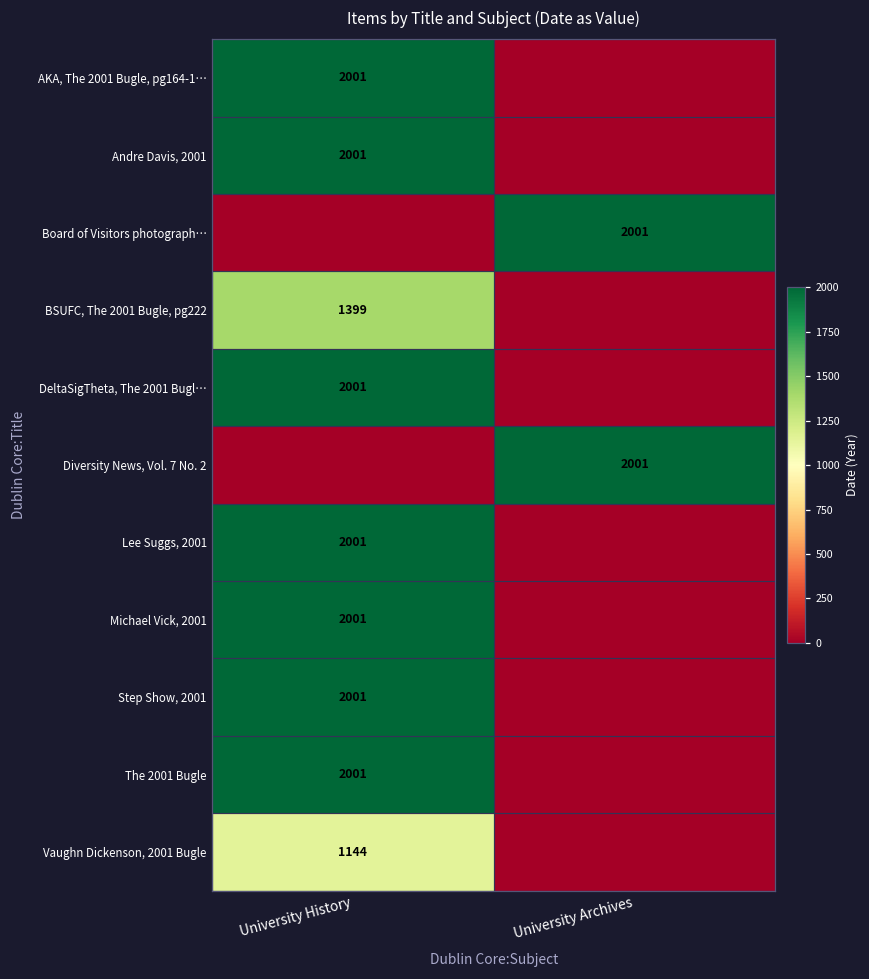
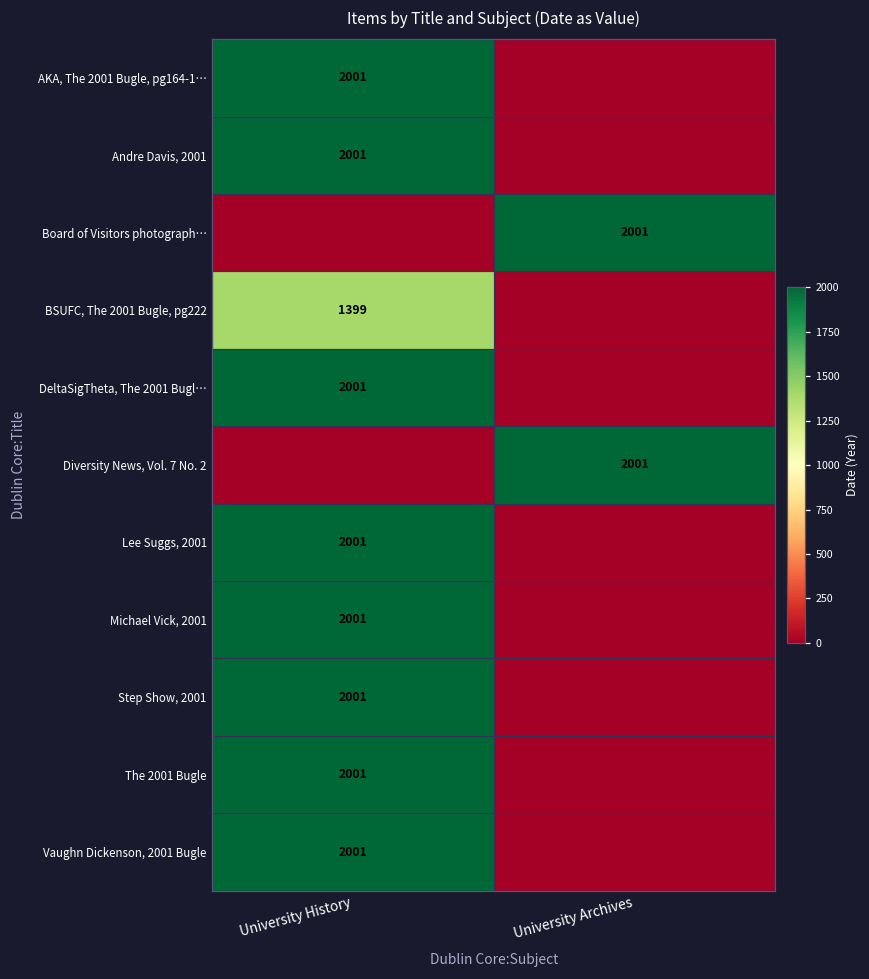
  {
    "AKA, The 2001 Bugle, pg164-1…": {
      "University History": 2001
    },
    "Andre Davis, 2001": {
      "University History": 2001
    },
    "Board of Visitors photograph…": {
      "University Archives": 2001
    },
    "BSUFC, The 2001 Bugle, pg222": {
      "University History": 1399
    },
    "DeltaSigTheta, The 2001 Bugl…": {
      "University History": 2001
    },
    "Diversity News, Vol. 7 No. 2": {
      "University Archives": 2001
    },
    "Lee Suggs, 2001": {
      "University History": 2001
    },
    "Michael Vick, 2001": {
      "University History": 2001
    },
    "Step Show, 2001": {
      "University History": 2001
    },
    "The 2001 Bugle": {
      "University History": 2001
    },
    "Vaughn Dickenson, 2001 Bugle": {
-     "University History": 1144
+     "University History": 2001
    }
  }
